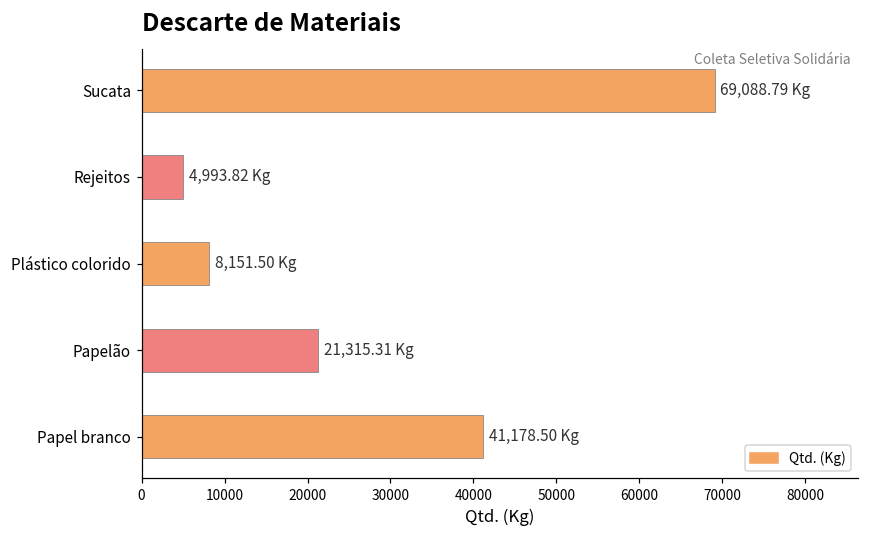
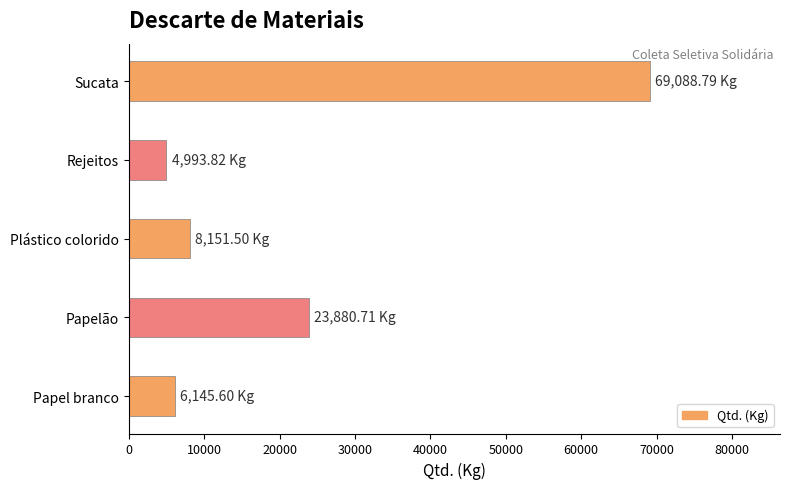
  {
    "Sucata": "69,088.79",
    "Rejeitos": "4,993.82",
    "Plástico colorido": "8,151.50",
-   "Papelão": "21,315.31",
-   "Papel branco": "41,178.50"
+   "Papelão": "23,880.71",
+   "Papel branco": "6,145.60"
  }
